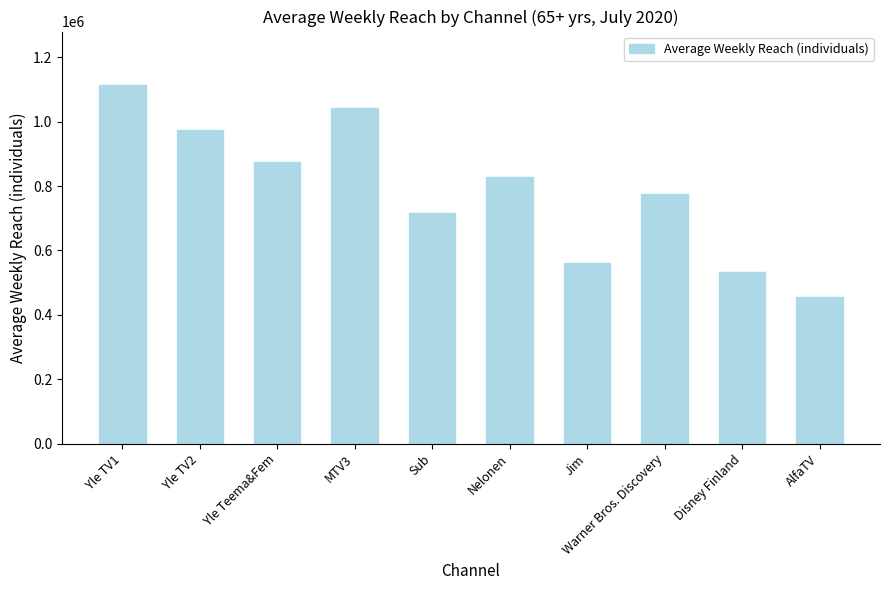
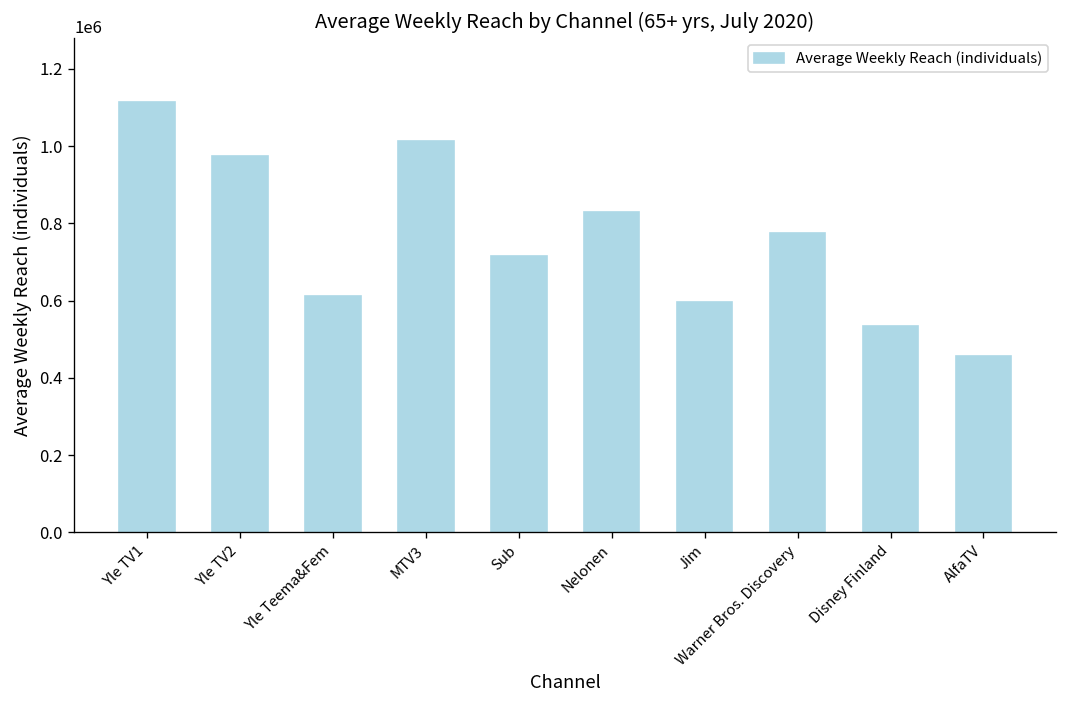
  {
    "Yle TV1": 1110000,
    "Yle TV2": 980000,
-   "Yle Teema&Fem": 870000,
-   "MTV3": 1040000,
+   "Yle Teema&Fem": 610000,
+   "MTV3": 1010000,
    "Sub": 720000,
    "Nelonen": 830000,
-   "Jim": 560000,
+   "Jim": 600000,
    "Warner Bros. Discovery": 780000,
    "Disney Finland": 530000,
    "AlfaTV": 460000
  }
